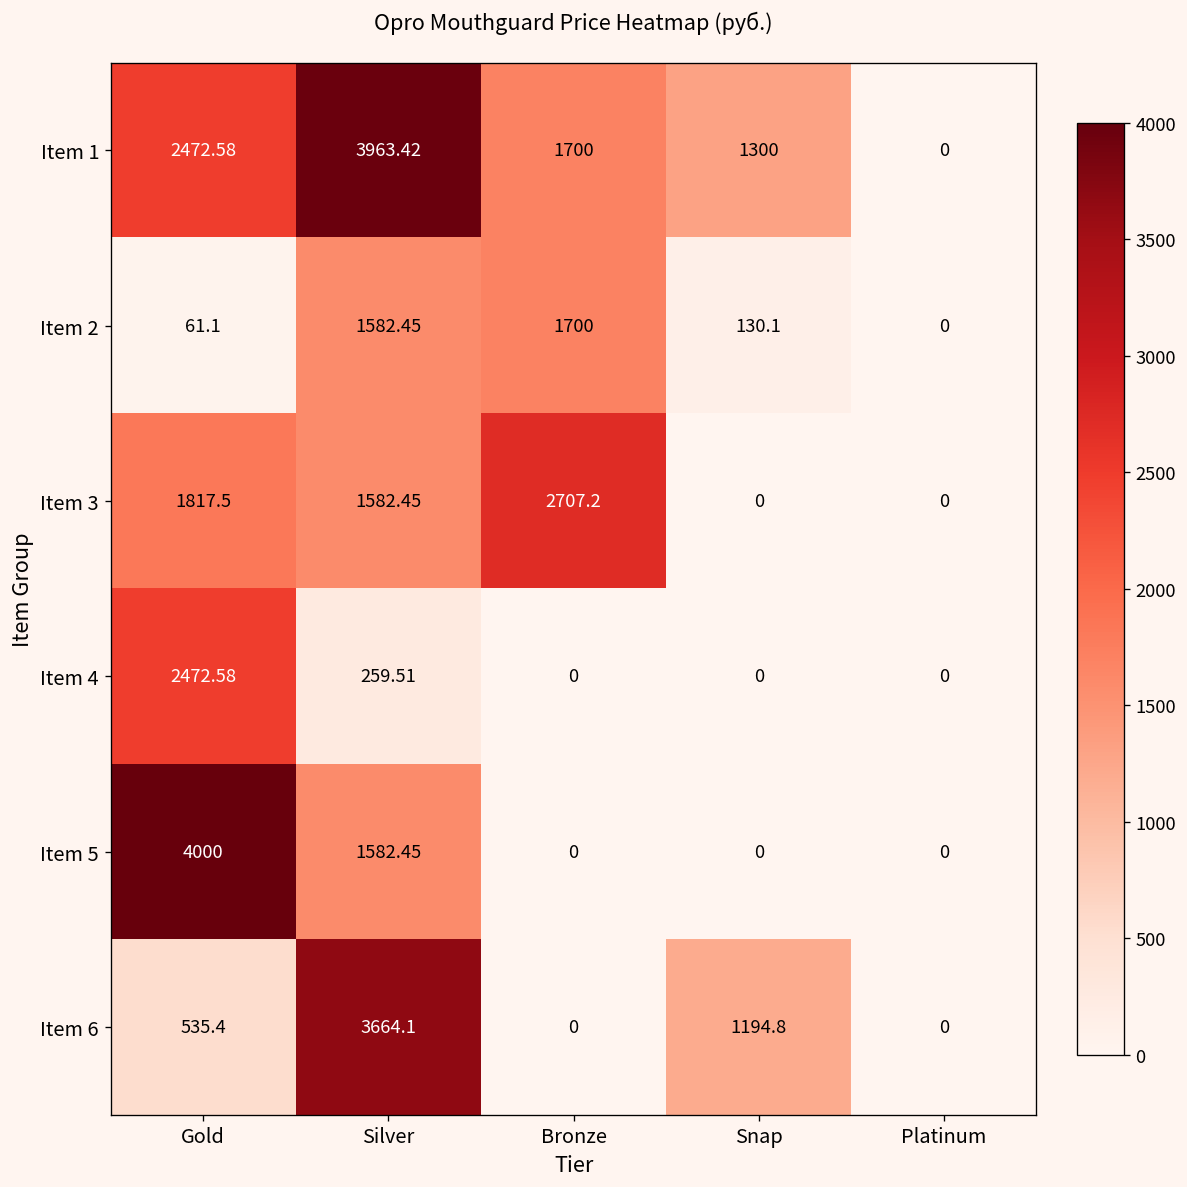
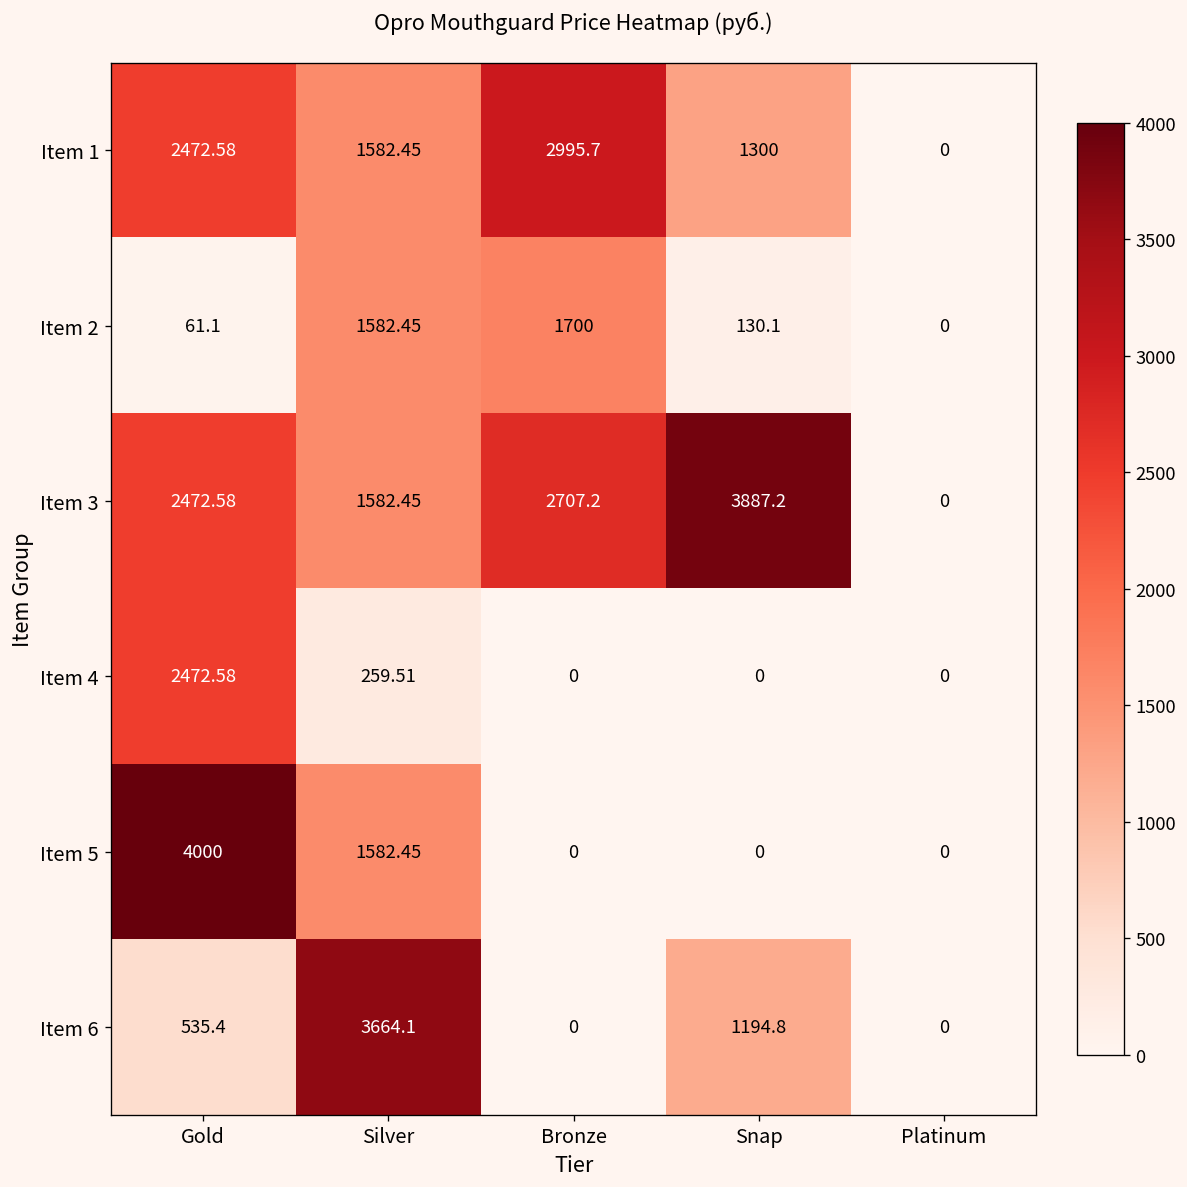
  {
    "Item 1": {
      "Gold": 2472.58,
-     "Silver": 3963.42,
-     "Bronze": 1700,
+     "Silver": 1582.45,
+     "Bronze": 2995.7,
      "Snap": 1300,
      "Platinum": 0
    },
    "Item 2": {
      "Gold": 61.1,
      "Silver": 1582.45,
      "Bronze": 1700,
      "Snap": 130.1,
      "Platinum": 0
    },
    "Item 3": {
-     "Gold": 1817.5,
+     "Gold": 2472.58,
      "Silver": 1582.45,
      "Bronze": 2707.2,
-     "Snap": 0,
+     "Snap": 3887.2,
      "Platinum": 0
    },
    "Item 4": {
      "Gold": 2472.58,
      "Silver": 259.51,
      "Bronze": 0,
      "Snap": 0,
      "Platinum": 0
    },
    "Item 5": {
      "Gold": 4000,
      "Silver": 1582.45,
      "Bronze": 0,
      "Snap": 0,
      "Platinum": 0
    },
    "Item 6": {
      "Gold": 535.4,
      "Silver": 3664.1,
      "Bronze": 0,
      "Snap": 1194.8,
      "Platinum": 0
    }
  }
